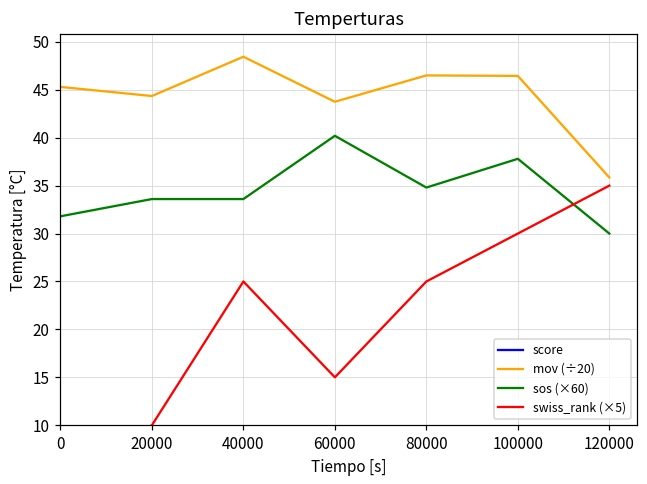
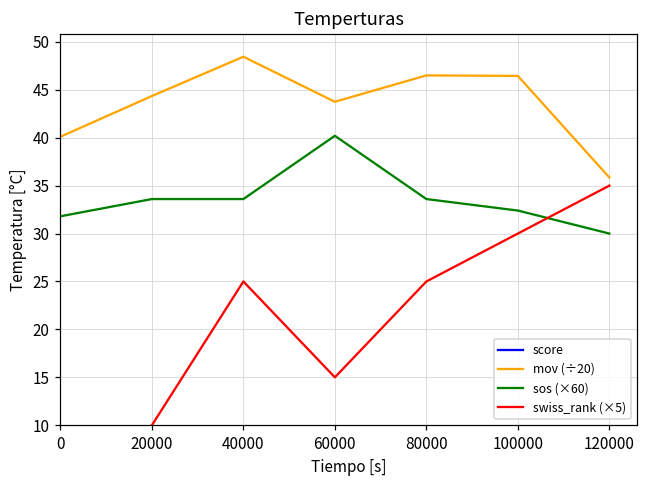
  {
    "mov (÷20)": {
-     "0": 45,
+     "0": 40,
      "20000": 44,
      "40000": 48,
      "60000": 44,
      "80000": 47,
      "100000": 46,
      "120000": 36
    },
    "sos (×60)": {
      "0": 32,
      "20000": 34,
      "40000": 34,
      "60000": 40,
-     "80000": 35,
-     "100000": 38,
+     "80000": 34,
+     "100000": 32,
      "120000": 30
    },
    "swiss_rank (×5)": {
      "20000": 10,
      "40000": 25,
      "60000": 15,
      "80000": 25,
      "100000": 30,
      "120000": 35
    }
  }
